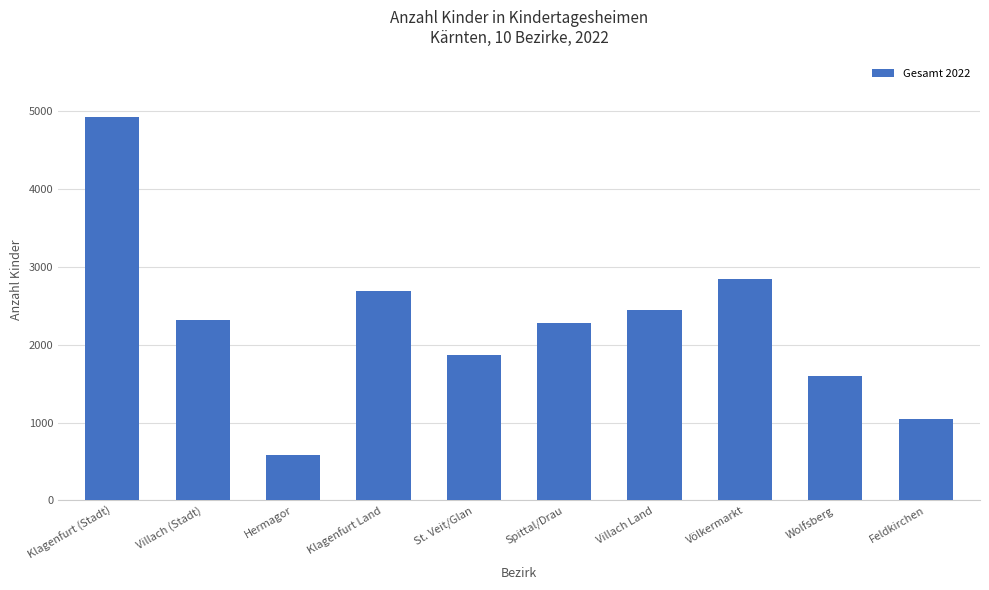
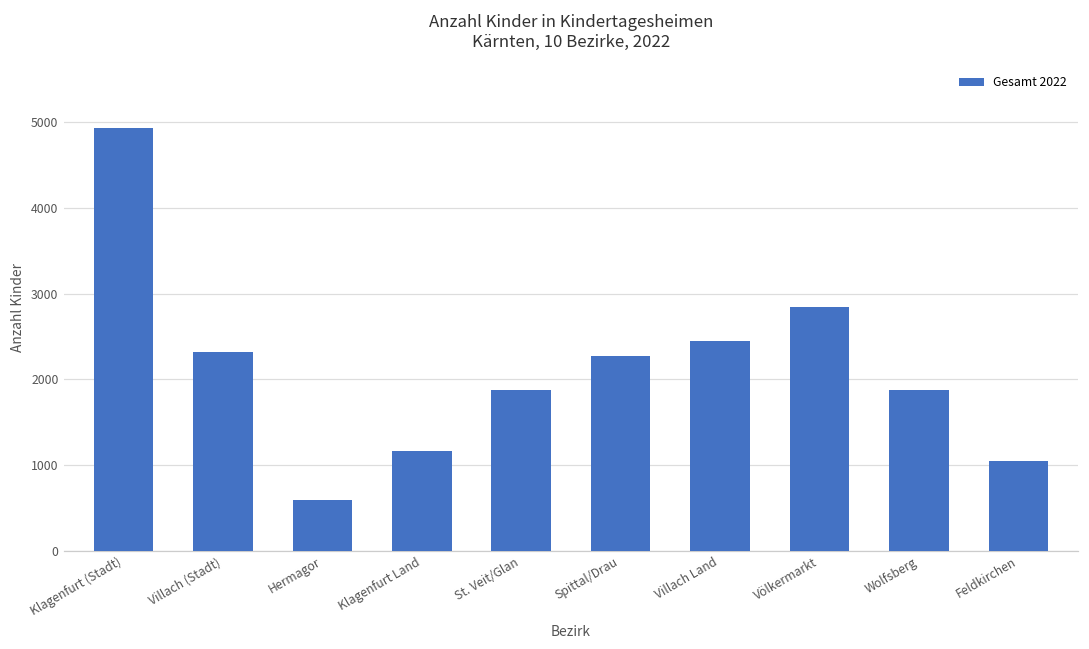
  {
    "Klagenfurt (Stadt)": 4900,
    "Villach (Stadt)": 2300,
    "Hermagor": 600,
-   "Klagenfurt Land": 2700,
+   "Klagenfurt Land": 1200,
    "St. Veit/Glan": 1900,
    "Spittal/Drau": 2300,
    "Villach Land": 2400,
    "Völkermarkt": 2800,
-   "Wolfsberg": 1600,
+   "Wolfsberg": 1900,
    "Feldkirchen": 1000
  }
